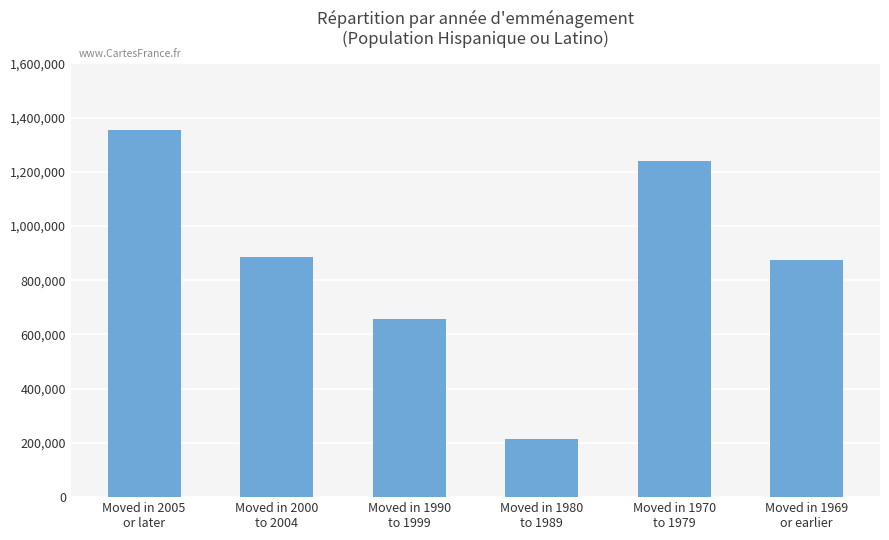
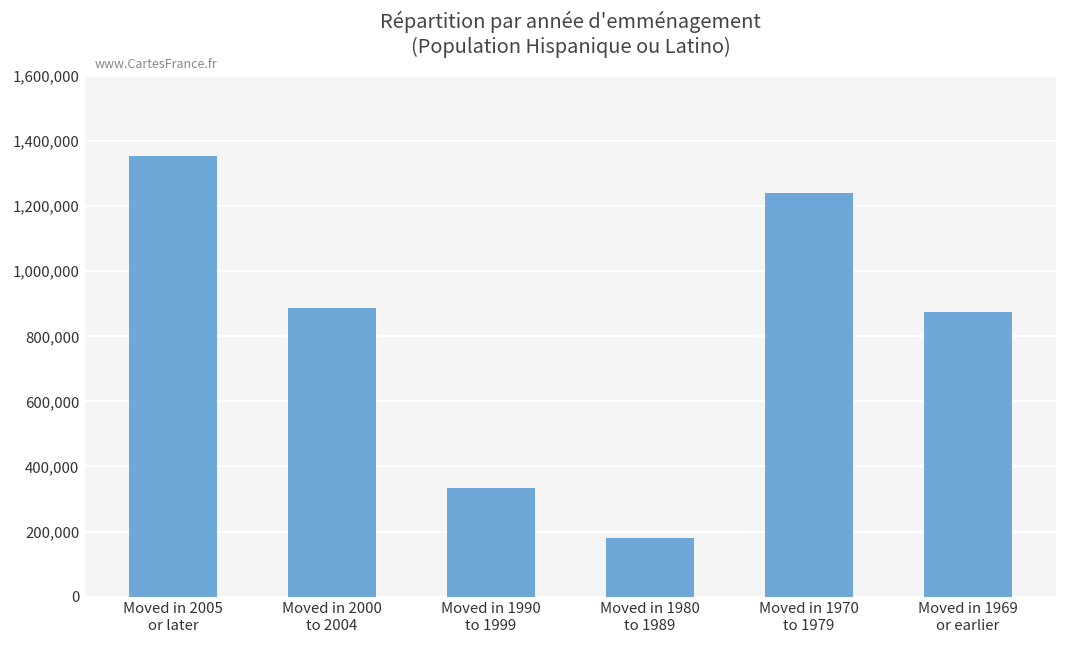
  {
    "Moved in 2005 or later": "1,360,000",
    "Moved in 2000 to 2004": "890,000",
-   "Moved in 1990 to 1999": "660,000",
-   "Moved in 1980 to 1989": "210,000",
+   "Moved in 1990 to 1999": "330,000",
+   "Moved in 1980 to 1989": "180,000",
    "Moved in 1970 to 1979": "1,240,000",
    "Moved in 1969 or earlier": "880,000"
  }
